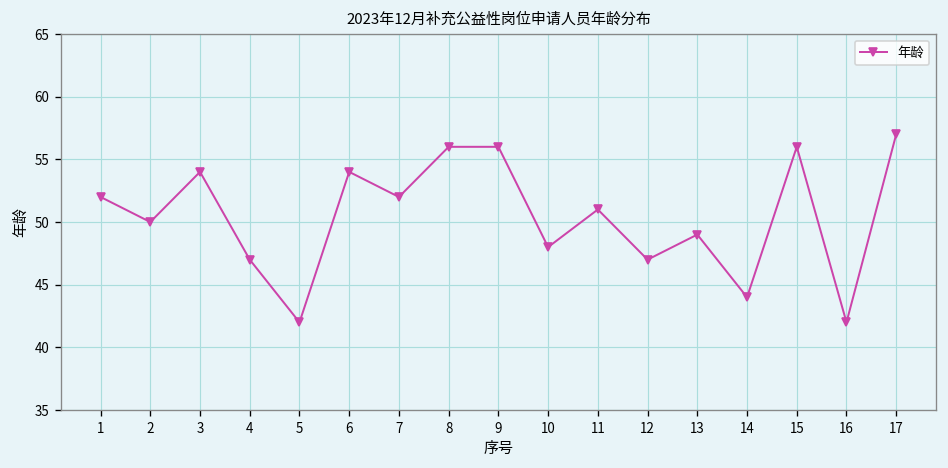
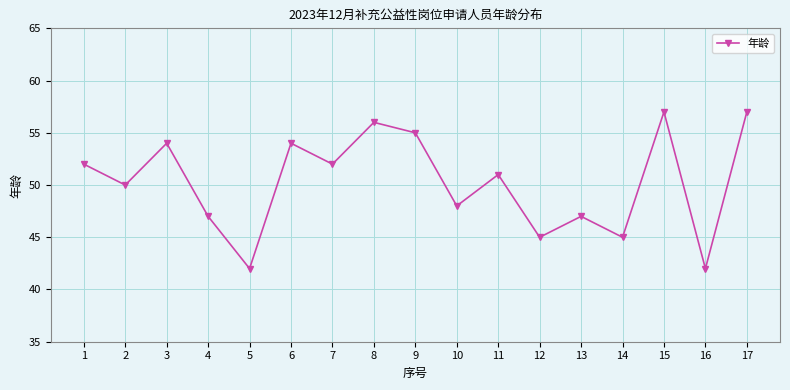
  {
    "1": 52,
    "2": 50,
    "3": 54,
    "4": 47,
    "5": 42,
    "6": 54,
    "7": 52,
    "8": 56,
-   "9": 56,
+   "9": 55,
    "10": 48,
    "11": 51,
-   "12": 47,
-   "13": 49,
-   "14": 44,
-   "15": 56,
+   "12": 45,
+   "13": 47,
+   "14": 45,
+   "15": 57,
    "16": 42,
    "17": 57
  }
